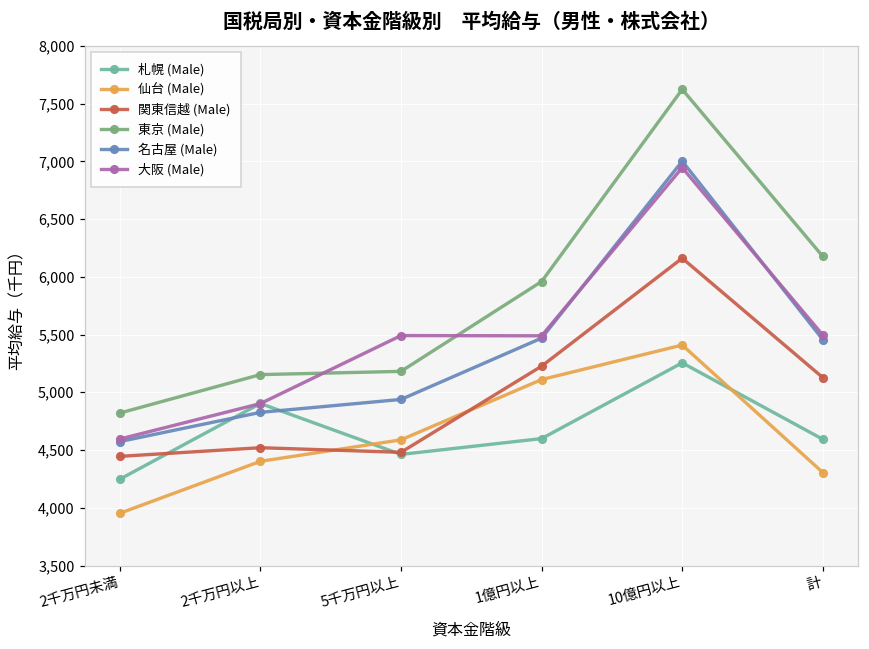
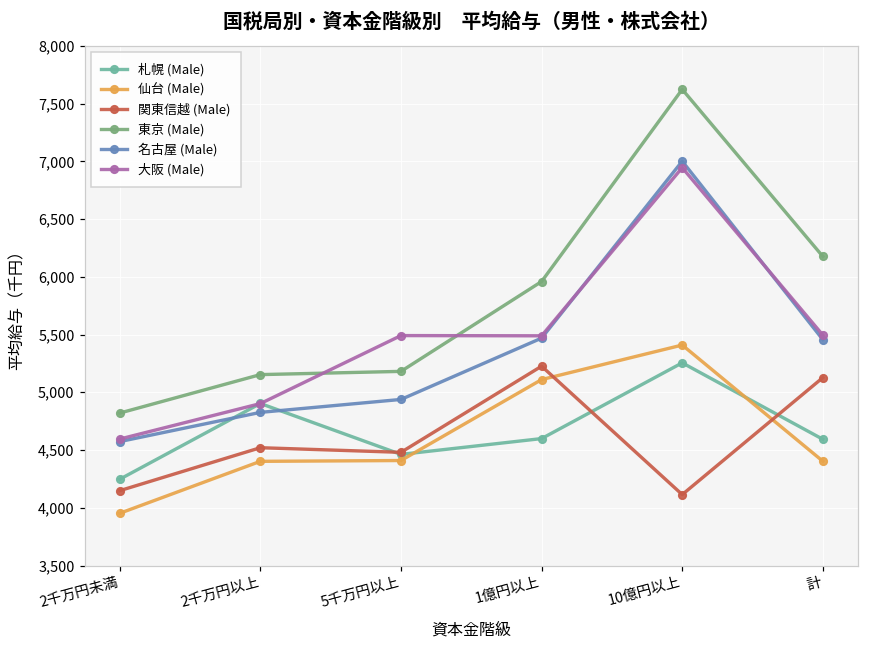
  {
    "仙台 (Male)": {
      "2千万円未満": "3,950",
      "2千万円以上": "4,400",
-     "5千万円以上": "4,590",
+     "5千万円以上": "4,410",
      "1億円以上": "5,110",
      "10億円以上": "5,410",
-     "計": "4,310"
+     "計": "4,400"
    },
    "関東信越 (Male)": {
-     "2千万円未満": "4,450",
+     "2千万円未満": "4,150",
      "2千万円以上": "4,520",
      "1億円以上": "5,230",
-     "10億円以上": "6,160",
+     "10億円以上": "4,110",
      "計": "5,130"
    },
    "大阪 (Male)": {
      "5千万円以上": "5,490",
      "10億円以上": "6,950",
      "計": "5,500"
    }
  }
